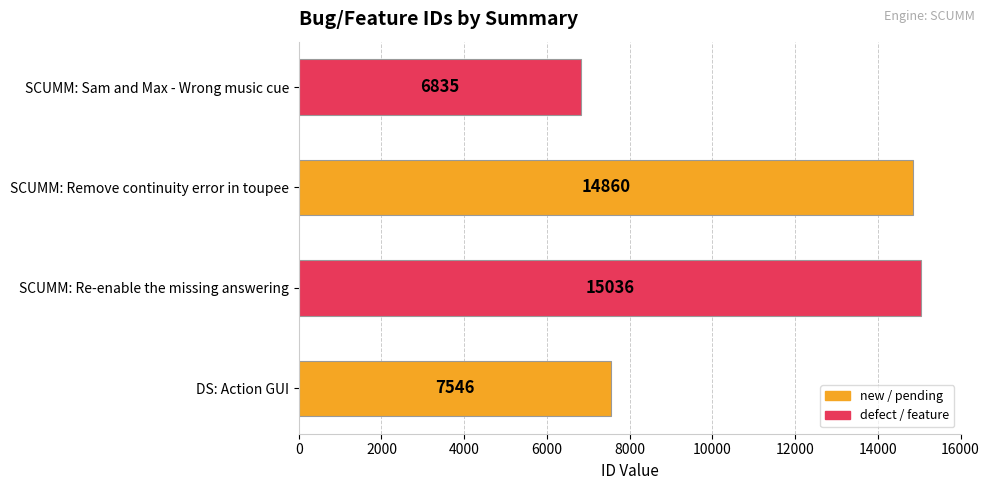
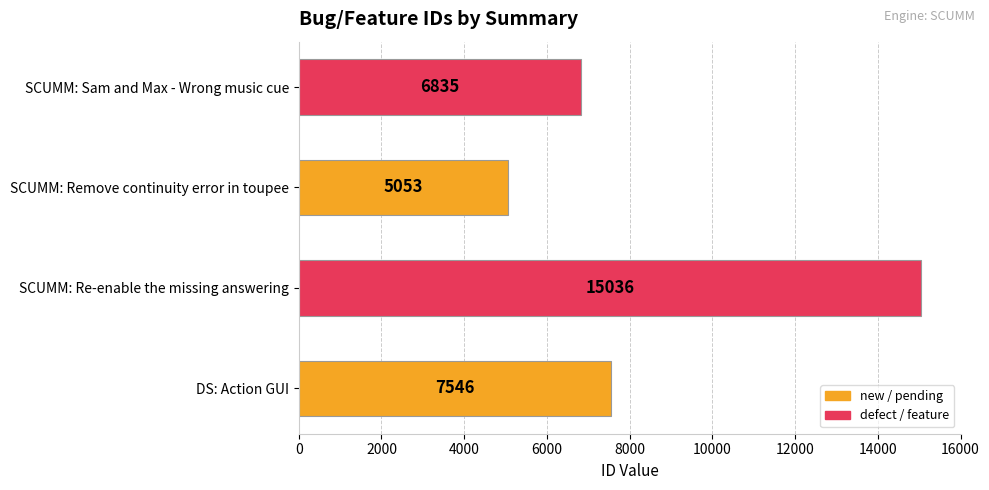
  {
    "SCUMM: Sam and Max - Wrong music cue": 6835,
-   "SCUMM: Remove continuity error in toupee": 14860,
+   "SCUMM: Remove continuity error in toupee": 5053,
    "SCUMM: Re-enable the missing answering": 15036,
    "DS: Action GUI": 7546
  }
